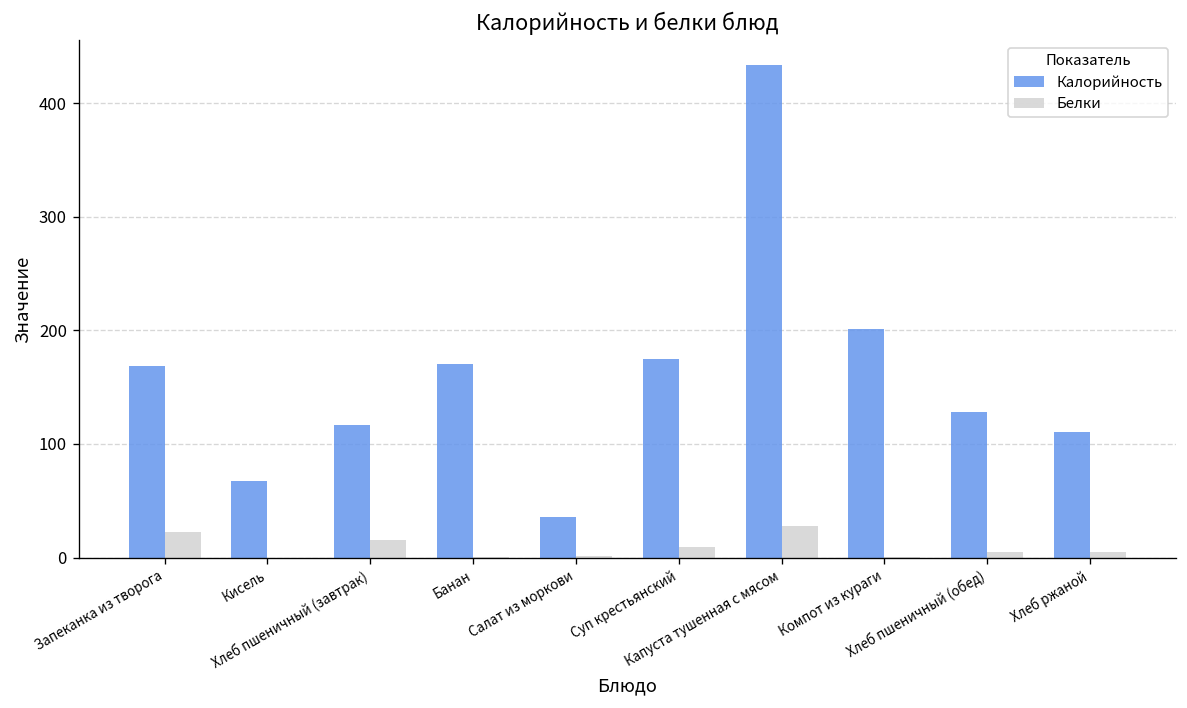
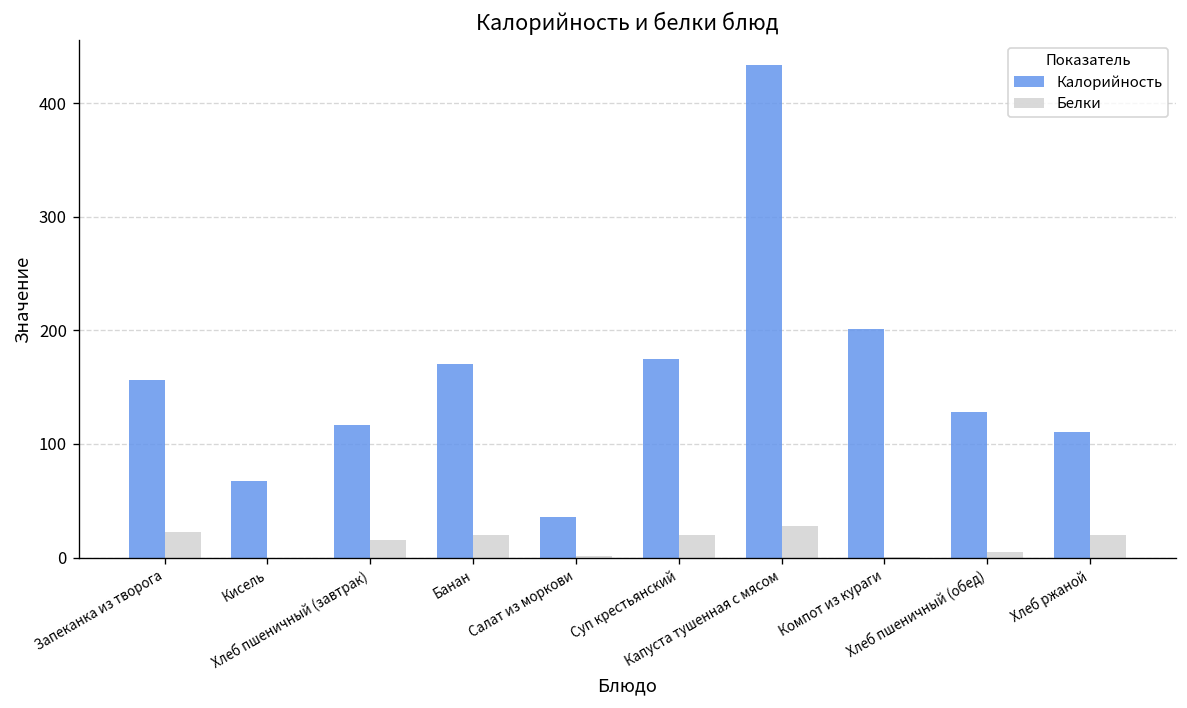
  {
    "Калорийность": {
-     "Запеканка из творога": 170,
+     "Запеканка из творога": 160,
      "Кисель": 70,
      "Хлеб пшеничный (завтрак)": 120,
      "Банан": 170,
      "Салат из моркови": 40,
      "Суп крестьянский": 180,
      "Капуста тушенная с мясом": 430,
      "Компот из кураги": 200,
      "Хлеб пшеничный (обед)": 130,
      "Хлеб ржаной": 110
    },
    "Белки": {
      "Запеканка из творога": 20,
      "Кисель": 0,
      "Хлеб пшеничный (завтрак)": 20,
-     "Банан": 0,
-     "Суп крестьянский": 10,
+     "Банан": 20,
+     "Суп крестьянский": 20,
      "Капуста тушенная с мясом": 30,
      "Хлеб пшеничный (обед)": 0,
-     "Хлеб ржаной": 10
+     "Хлеб ржаной": 20
    }
  }
